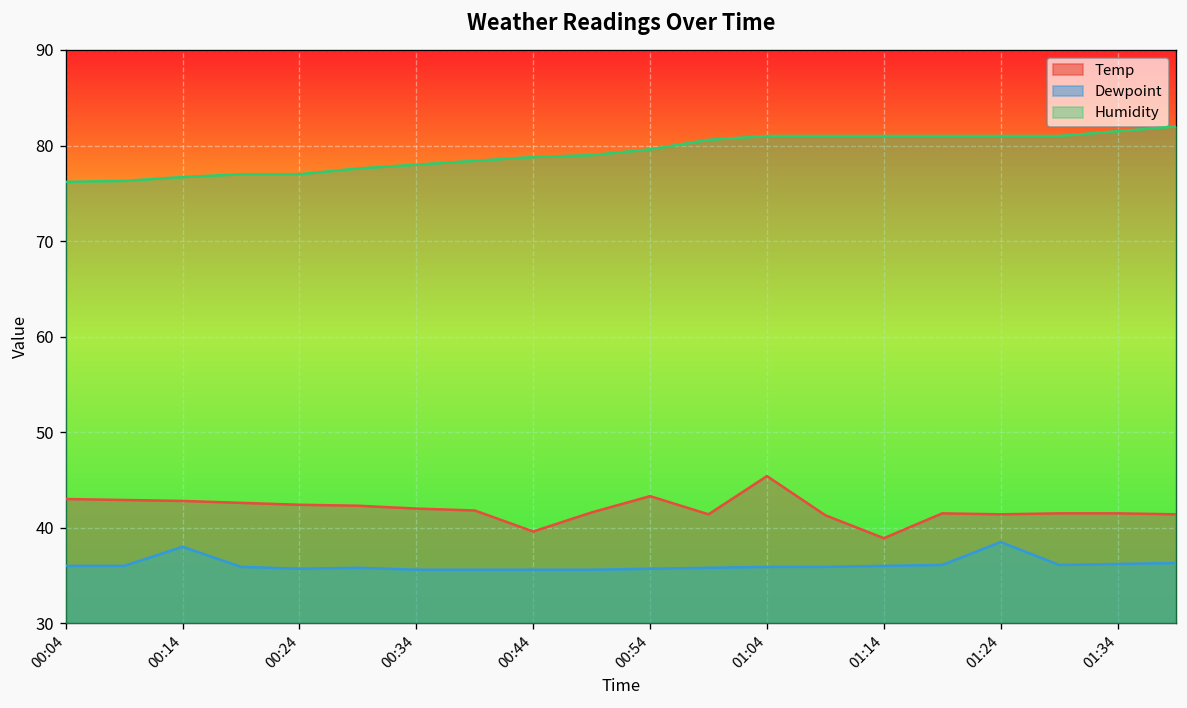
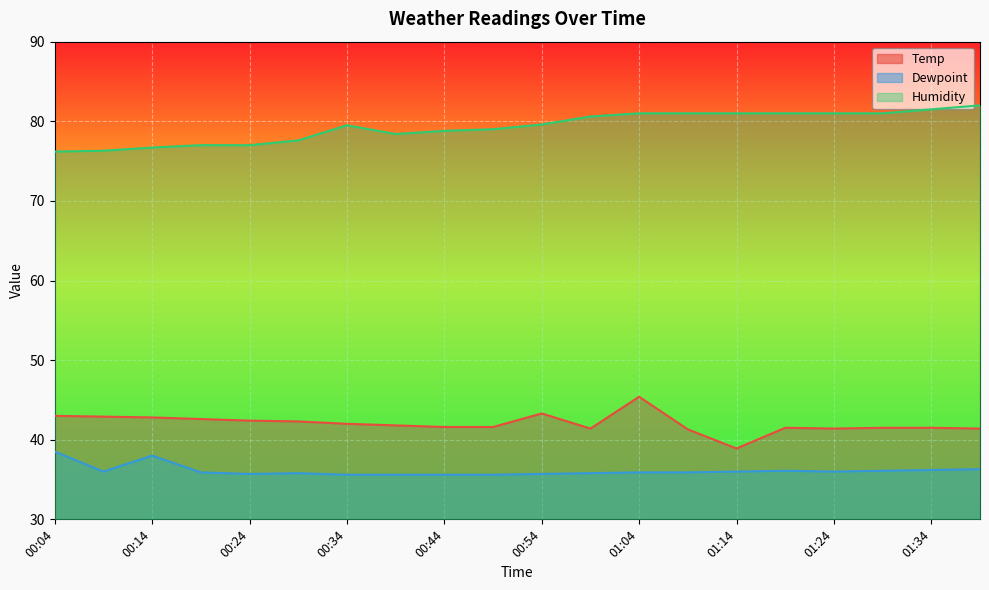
  {
    "Temp": {
      "00:04": 43,
      "00:14": 43,
      "00:24": 42,
      "00:34": 42,
-     "00:44": 40,
+     "00:44": 42,
      "00:54": 43,
      "01:04": 45,
      "01:14": 39,
      "01:24": 41,
      "01:34": 42
    },
    "Dewpoint": {
-     "00:04": 36,
+     "00:04": 39,
      "00:14": 38,
      "00:24": 36,
      "00:34": 36,
      "00:44": 36,
      "00:54": 36,
      "01:04": 36,
      "01:14": 36,
-     "01:24": 39,
+     "01:24": 36,
      "01:34": 36
    },
    "Humidity": {
      "00:04": 76,
      "00:14": 77,
      "00:24": 77,
-     "00:34": 78,
+     "00:34": 80,
      "00:44": 79,
      "00:54": 80,
      "01:04": 81,
      "01:14": 81,
      "01:24": 81
    }
  }
